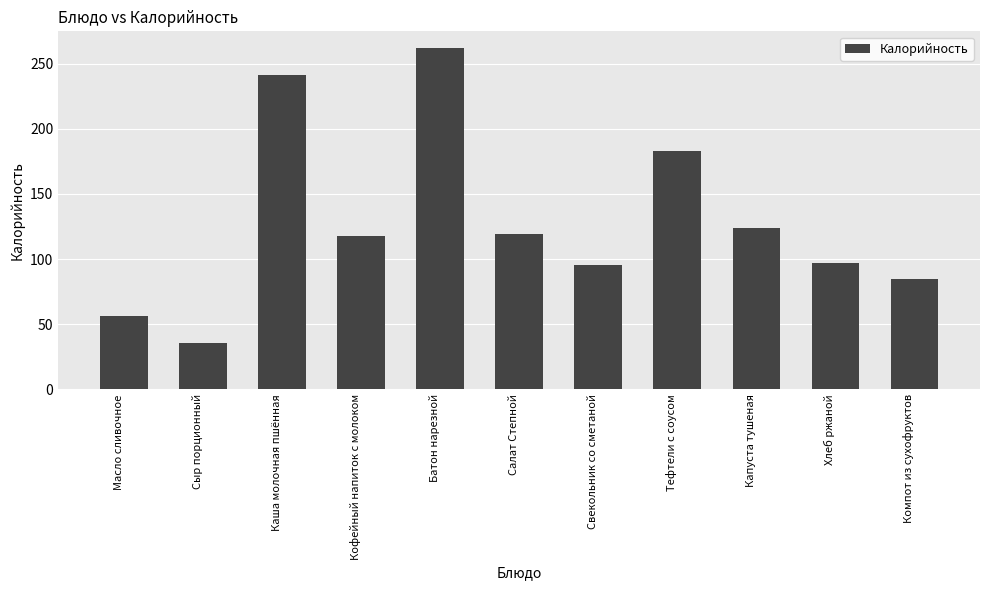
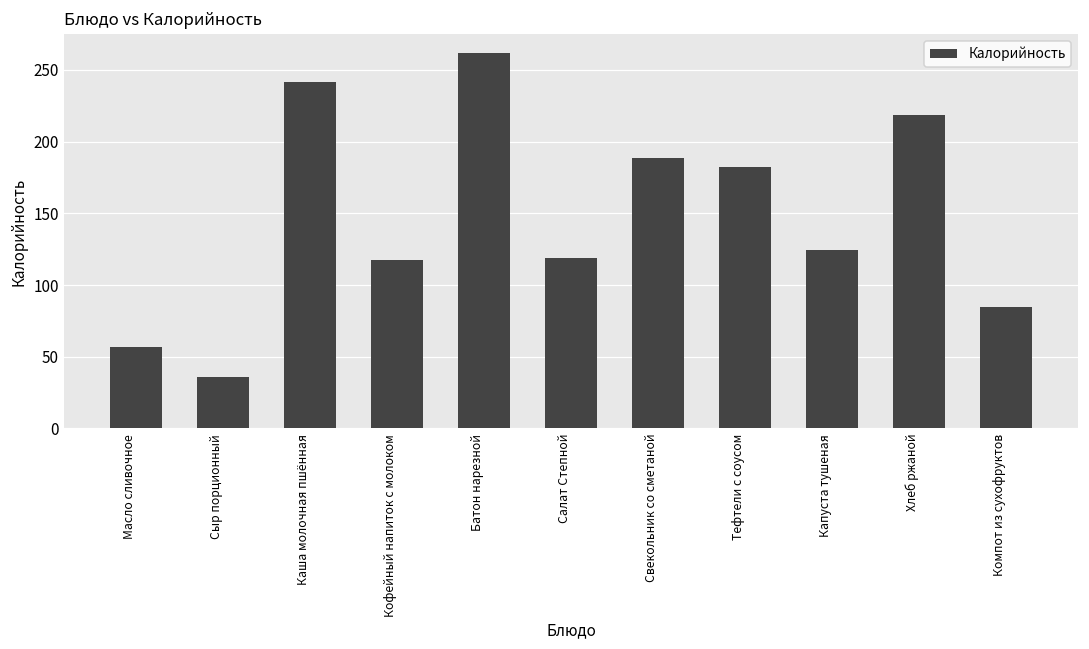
  {
    "Масло сливочное": 57,
    "Сыр порционный": 36,
    "Каша молочная пшённая": 241,
    "Кофейный напиток с молоком": 118,
    "Батон нарезной": 262,
    "Салат Степной": 119,
-   "Свекольник со сметаной": 96,
+   "Свекольник со сметаной": 188,
    "Тефтели с соусом": 183,
    "Капуста тушеная": 124,
-   "Хлеб ржаной": 97,
+   "Хлеб ржаной": 219,
    "Компот из сухофруктов": 85
  }
